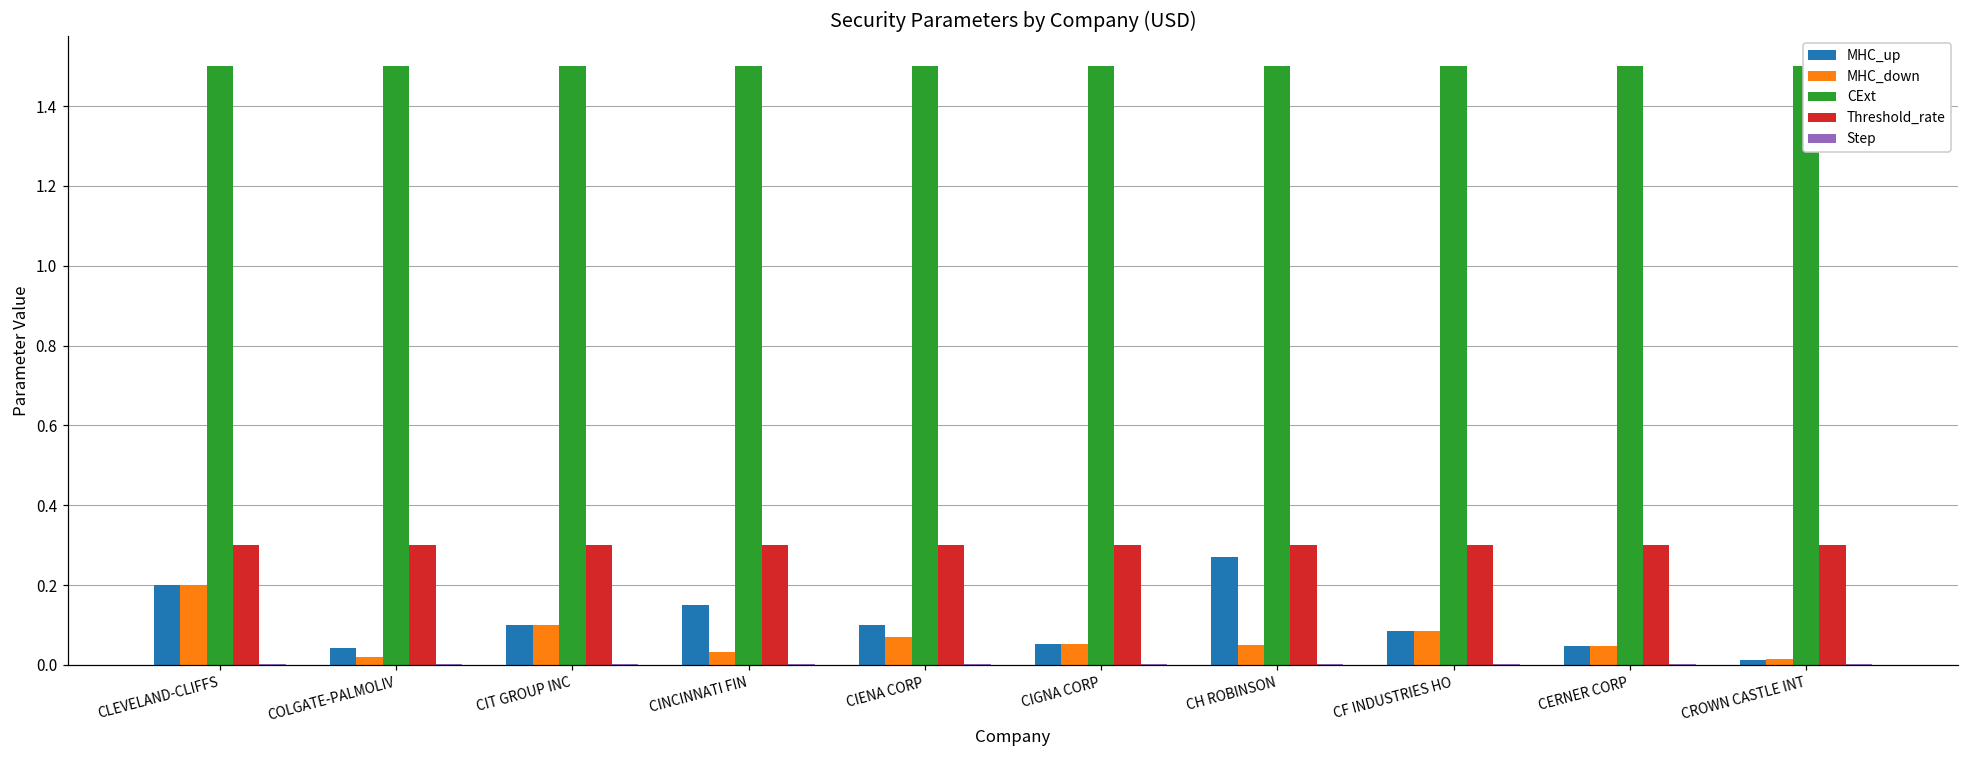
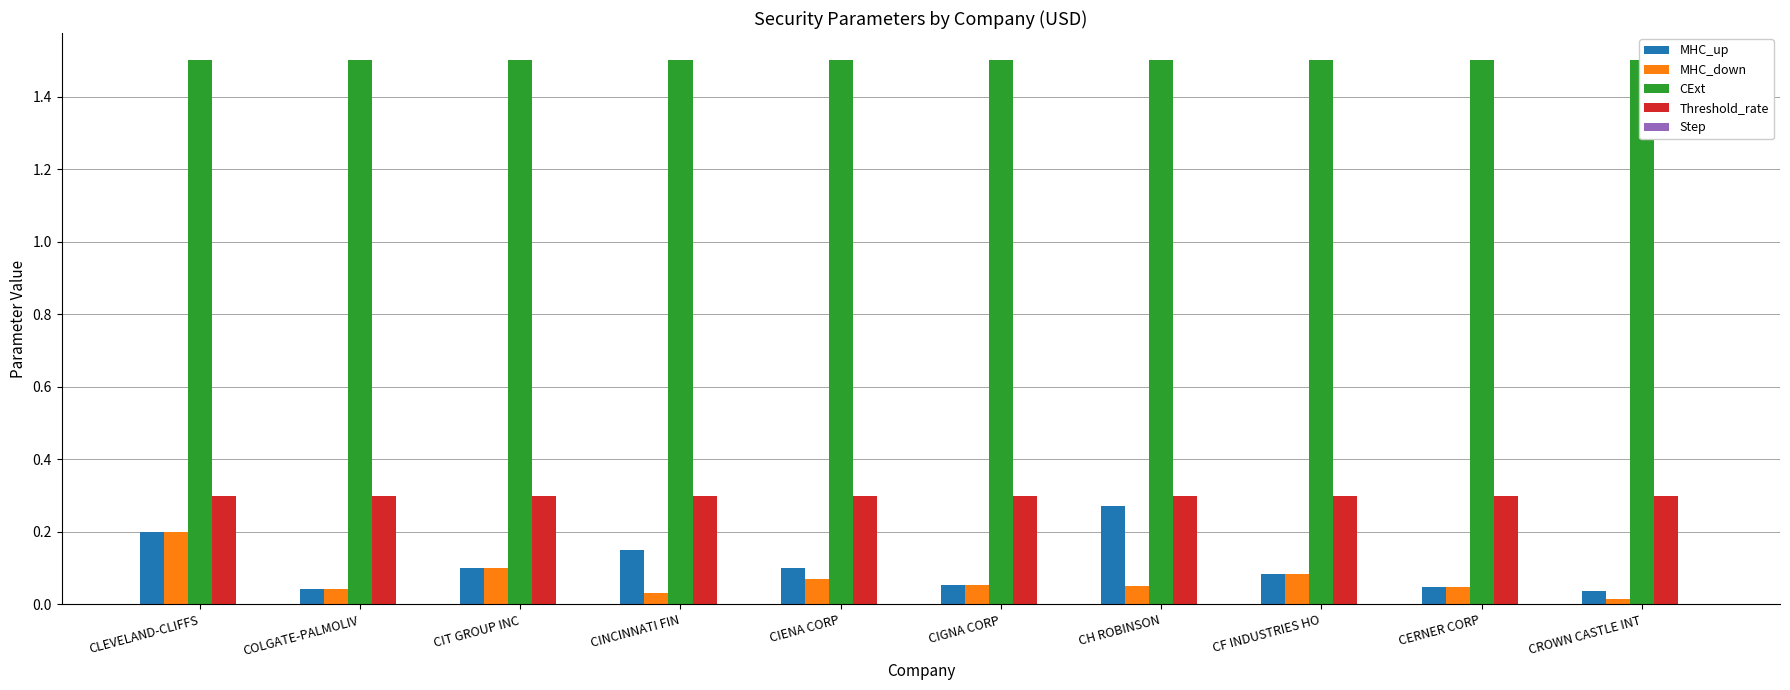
  {
    "MHC_up": {
      "CLEVELAND-CLIFFS": 0.20,
      "COLGATE-PALMOLIV": 0.04,
      "CIT GROUP INC": 0.10,
      "CINCINNATI FIN": 0.15,
      "CIENA CORP": 0.10,
      "CIGNA CORP": 0.05,
      "CH ROBINSON": 0.27,
      "CF INDUSTRIES HO": 0.09,
      "CERNER CORP": 0.05,
-     "CROWN CASTLE INT": 0.01
+     "CROWN CASTLE INT": 0.04
    },
    "MHC_down": {
      "CLEVELAND-CLIFFS": 0.20,
-     "COLGATE-PALMOLIV": 0.02,
+     "COLGATE-PALMOLIV": 0.04,
      "CIT GROUP INC": 0.10,
      "CINCINNATI FIN": 0.03,
      "CIENA CORP": 0.07,
      "CIGNA CORP": 0.05,
      "CH ROBINSON": 0.05,
      "CF INDUSTRIES HO": 0.09,
      "CERNER CORP": 0.05,
      "CROWN CASTLE INT": 0.02
    },
    "CExt": {
      "CLEVELAND-CLIFFS": 1.50,
      "COLGATE-PALMOLIV": 1.50,
      "CIT GROUP INC": 1.50,
      "CINCINNATI FIN": 1.50,
      "CIENA CORP": 1.50,
      "CIGNA CORP": 1.50,
      "CH ROBINSON": 1.50,
      "CF INDUSTRIES HO": 1.50,
      "CERNER CORP": 1.50
    },
    "Threshold_rate": {
      "CLEVELAND-CLIFFS": 0.30,
      "COLGATE-PALMOLIV": 0.30,
      "CIT GROUP INC": 0.30,
      "CINCINNATI FIN": 0.30,
      "CIENA CORP": 0.30,
      "CIGNA CORP": 0.30,
      "CH ROBINSON": 0.30,
      "CF INDUSTRIES HO": 0.30,
      "CERNER CORP": 0.30,
      "CROWN CASTLE INT": 0.30
    }
  }
